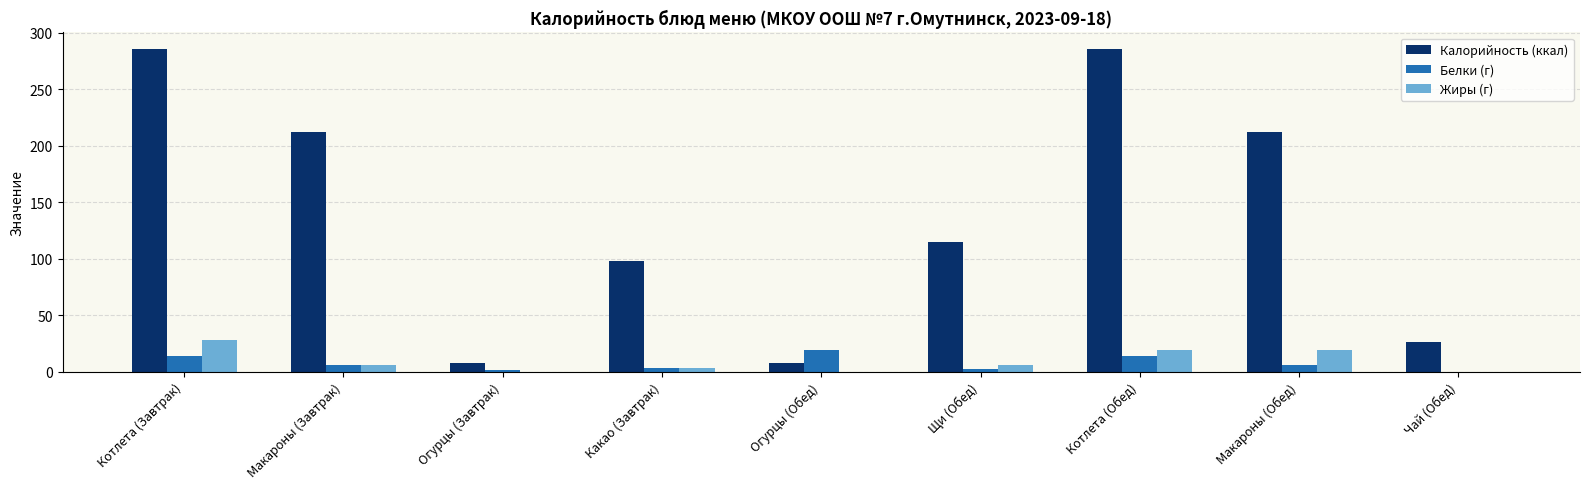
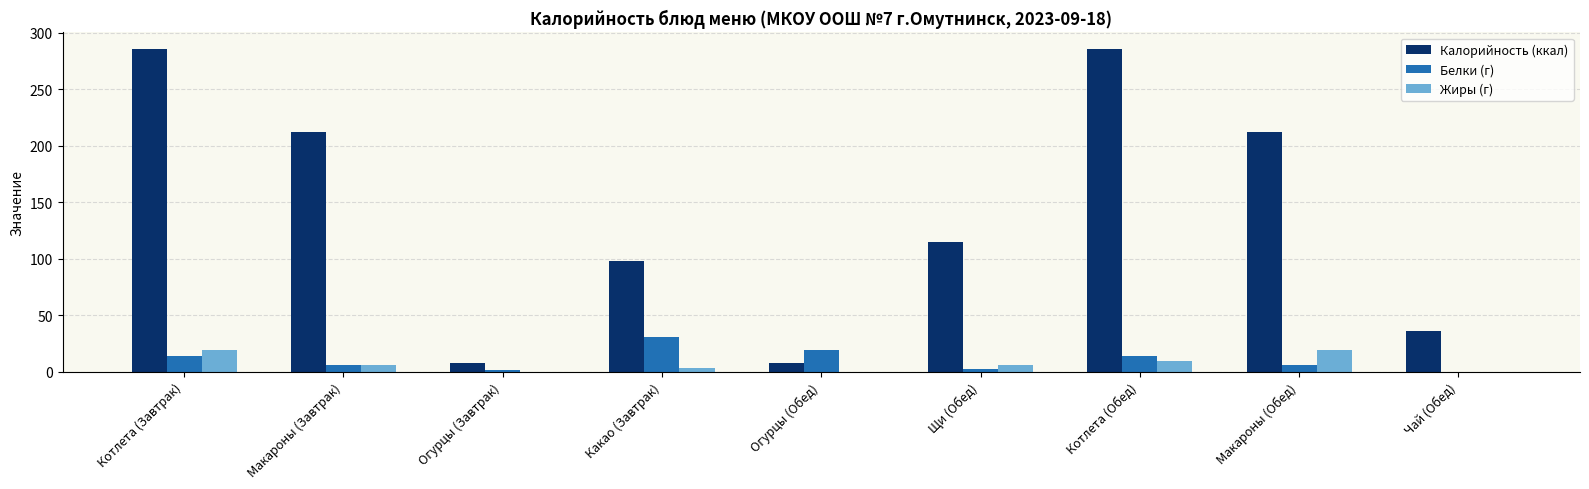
  {
    "Калорийность (ккал)": {
      "Котлета (Завтрак)": 286,
      "Макароны (Завтрак)": 212,
      "Огурцы (Завтрак)": 8,
      "Какао (Завтрак)": 98,
      "Огурцы (Обед)": 8,
      "Щи (Обед)": 115,
      "Котлета (Обед)": 286,
      "Макароны (Обед)": 212,
-     "Чай (Обед)": 26
+     "Чай (Обед)": 36
    },
    "Белки (г)": {
      "Котлета (Завтрак)": 14,
      "Макароны (Завтрак)": 6,
-     "Какао (Завтрак)": 4,
+     "Какао (Завтрак)": 30,
      "Огурцы (Обед)": 19,
      "Котлета (Обед)": 14,
      "Макароны (Обед)": 6,
      "Чай (Обед)": 0
    },
    "Жиры (г)": {
-     "Котлета (Завтрак)": 28,
+     "Котлета (Завтрак)": 19,
      "Макароны (Завтрак)": 6,
      "Огурцы (Завтрак)": 0,
      "Какао (Завтрак)": 3,
      "Огурцы (Обед)": 0,
      "Щи (Обед)": 6,
-     "Котлета (Обед)": 19,
+     "Котлета (Обед)": 9,
      "Макароны (Обед)": 19,
      "Чай (Обед)": 0
    }
  }
